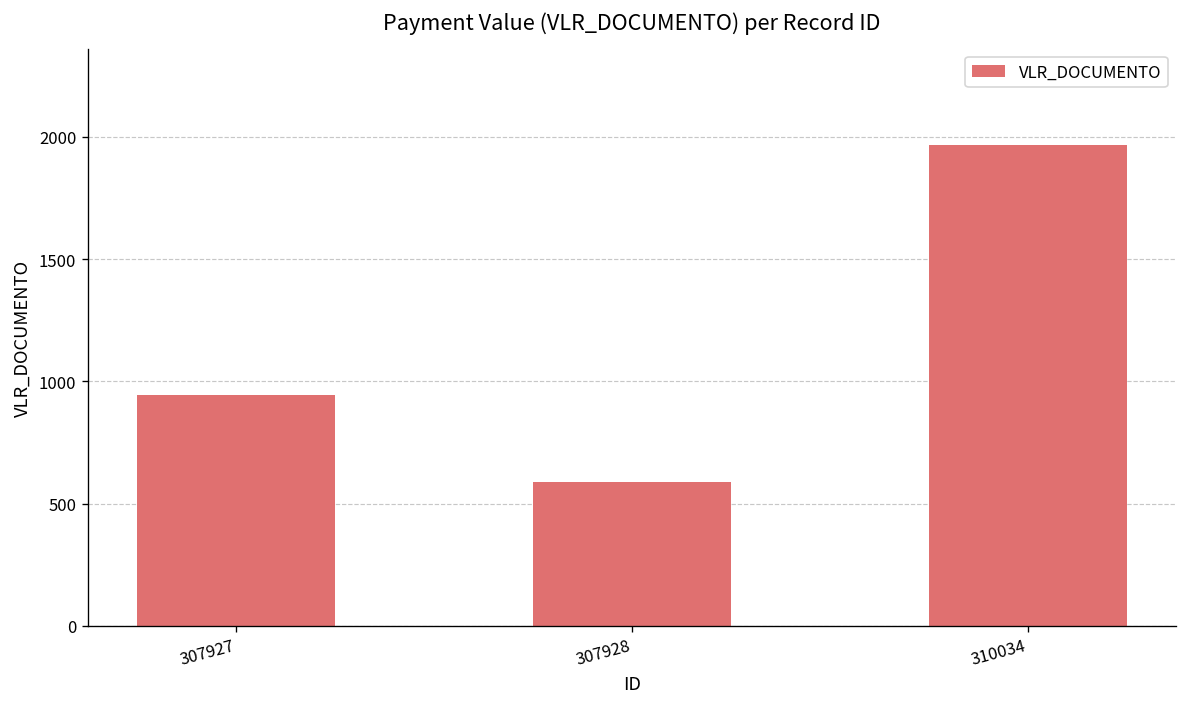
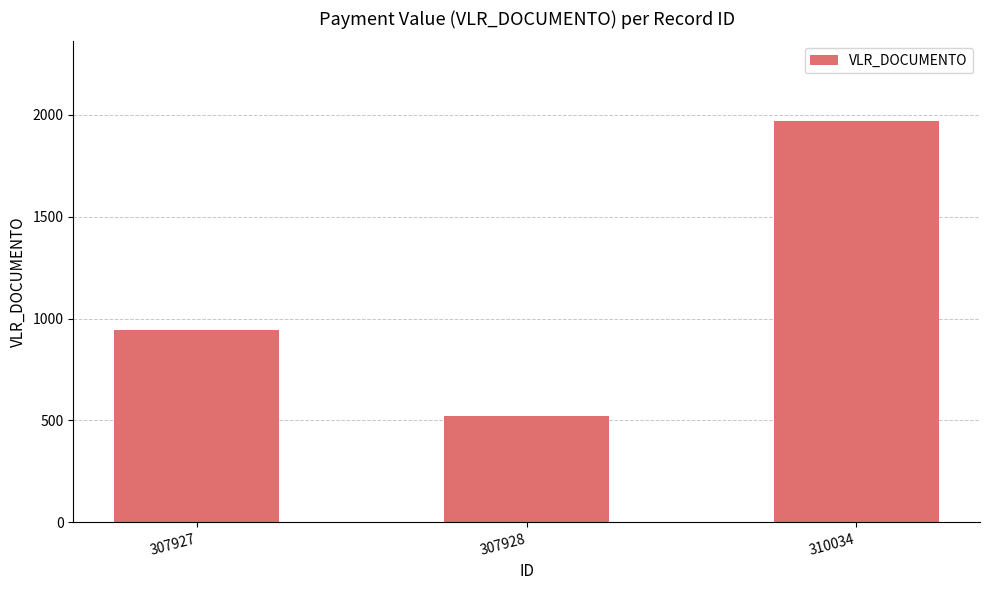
  {
    "307927": 950,
-   "307928": 590,
+   "307928": 520,
    "310034": 1970
  }
